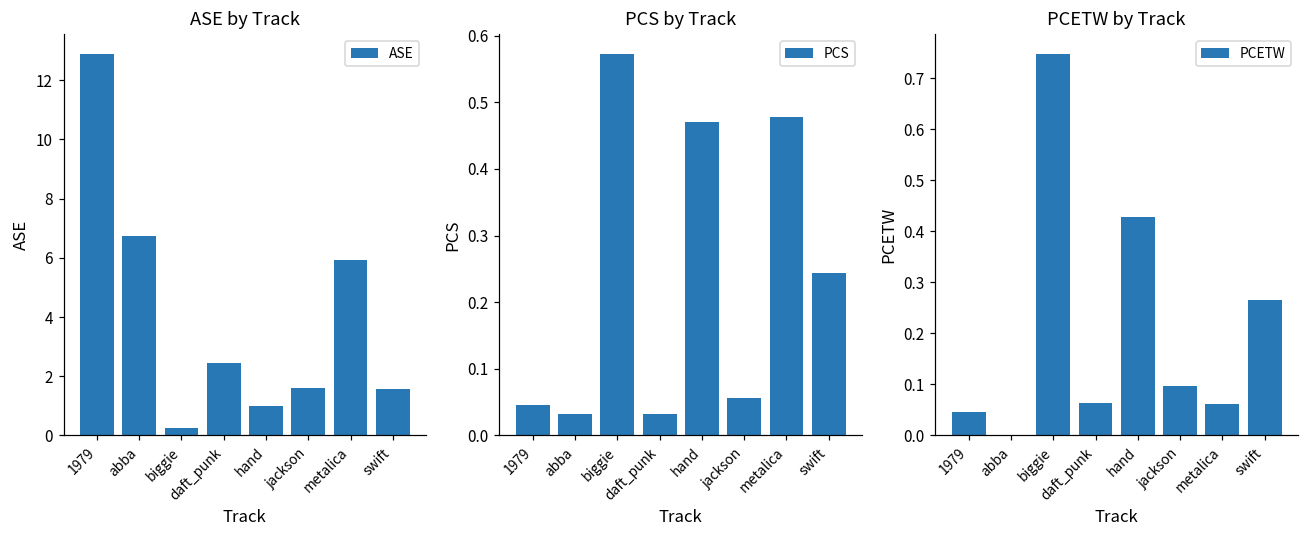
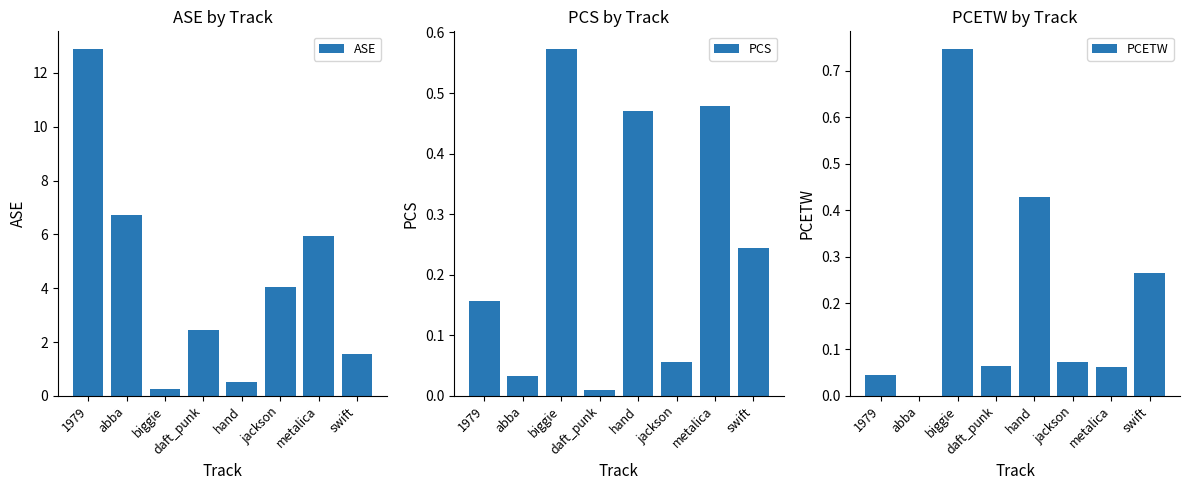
  {
    "ASE by Track": {
      "1979": 12.9,
      "abba": 6.7,
      "biggie": 0.3,
      "daft_punk": 2.5,
-     "hand": 1.0,
-     "jackson": 1.6,
+     "hand": 0.5,
+     "jackson": 4.0,
      "metalica": 5.9,
      "swift": 1.6
    },
    "PCS by Track": {
-     "1979": 0.05,
+     "1979": 0.16,
      "abba": 0.03,
      "biggie": 0.57,
-     "daft_punk": 0.03,
+     "daft_punk": 0.01,
      "hand": 0.47,
      "jackson": 0.06,
      "metalica": 0.48,
      "swift": 0.24
    },
    "PCETW by Track": {
      "1979": 0.05,
      "abba": 0.00,
      "biggie": 0.75,
      "daft_punk": 0.06,
      "hand": 0.43,
-     "jackson": 0.10,
+     "jackson": 0.07,
      "metalica": 0.06,
      "swift": 0.27
    }
  }
